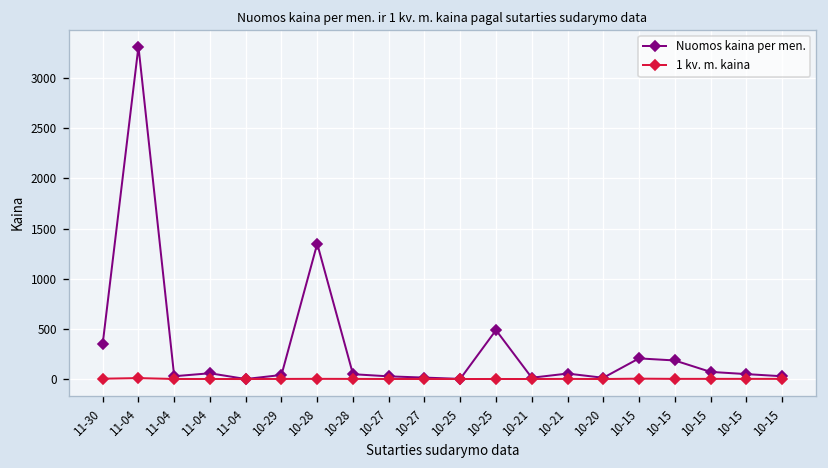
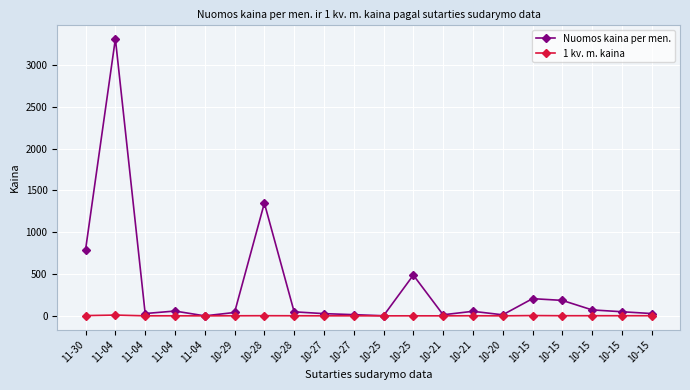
  {
    "Nuomos kaina per men.": {
-     "11-30": 400,
+     "11-30": 800,
      "10-29": 0
    },
    "1 kv. m. kaina": {
      "11-30": 0,
      "10-29": 0
    }
  }
